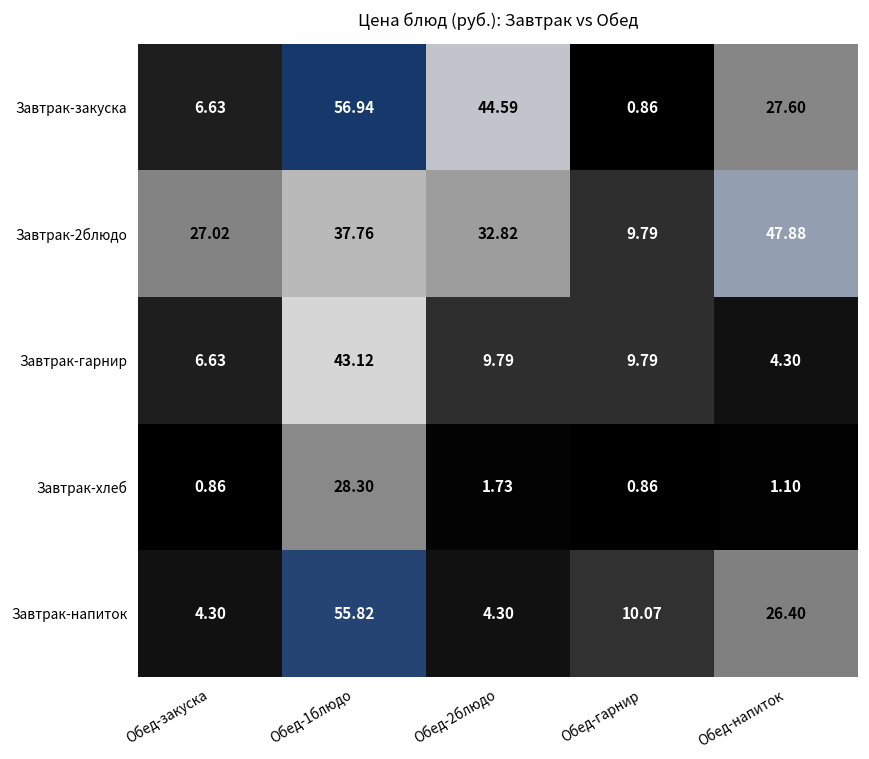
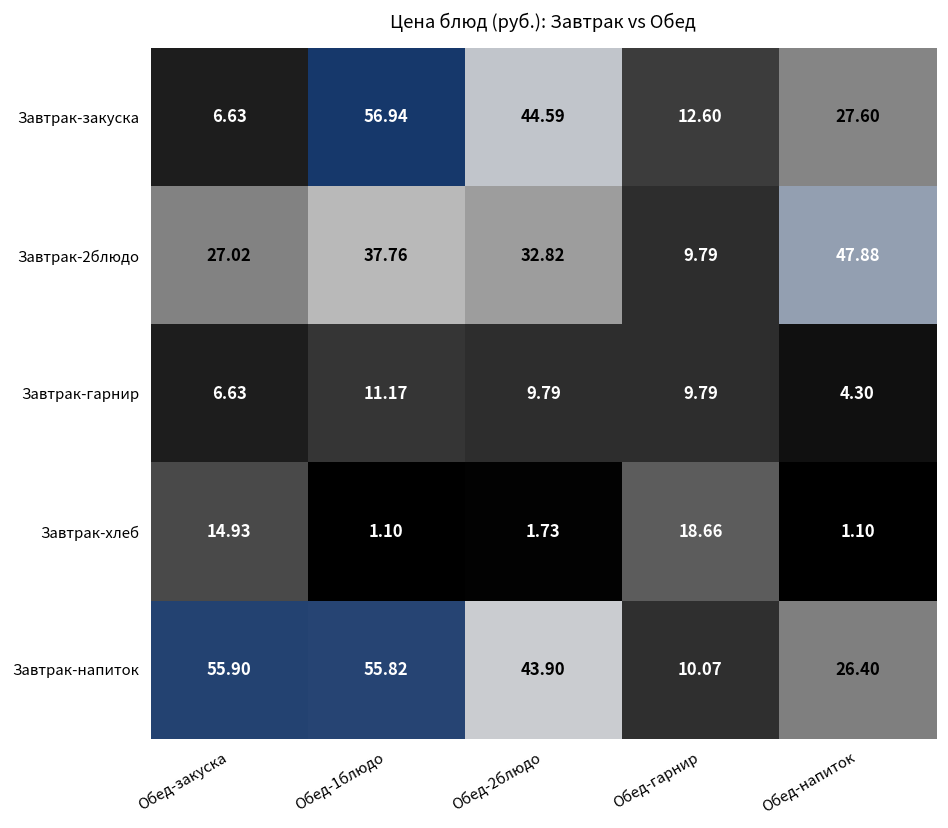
  {
    "Завтрак-закуска": {
      "Обед-закуска": 6.63,
      "Обед-1блюдо": 56.94,
      "Обед-2блюдо": 44.59,
-     "Обед-гарнир": 0.86,
+     "Обед-гарнир": 12.60,
      "Обед-напиток": 27.60
    },
    "Завтрак-2блюдо": {
      "Обед-закуска": 27.02,
      "Обед-1блюдо": 37.76,
      "Обед-2блюдо": 32.82,
      "Обед-гарнир": 9.79,
      "Обед-напиток": 47.88
    },
    "Завтрак-гарнир": {
      "Обед-закуска": 6.63,
-     "Обед-1блюдо": 43.12,
+     "Обед-1блюдо": 11.17,
      "Обед-2блюдо": 9.79,
      "Обед-гарнир": 9.79,
      "Обед-напиток": 4.30
    },
    "Завтрак-хлеб": {
-     "Обед-закуска": 0.86,
-     "Обед-1блюдо": 28.30,
+     "Обед-закуска": 14.93,
+     "Обед-1блюдо": 1.10,
      "Обед-2блюдо": 1.73,
-     "Обед-гарнир": 0.86,
+     "Обед-гарнир": 18.66,
      "Обед-напиток": 1.10
    },
    "Завтрак-напиток": {
-     "Обед-закуска": 4.30,
+     "Обед-закуска": 55.90,
      "Обед-1блюдо": 55.82,
-     "Обед-2блюдо": 4.30,
+     "Обед-2блюдо": 43.90,
      "Обед-гарнир": 10.07,
      "Обед-напиток": 26.40
    }
  }
